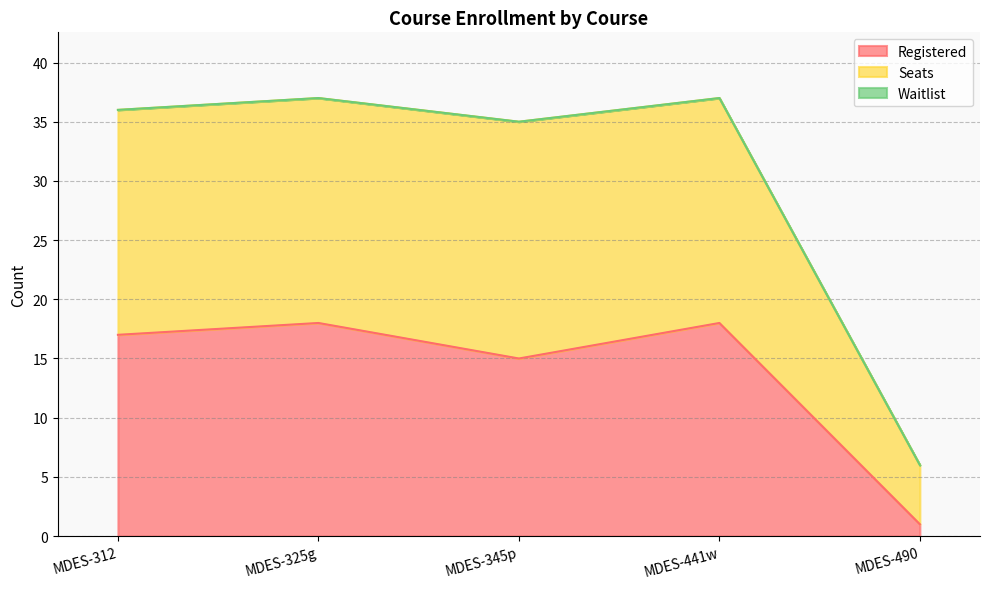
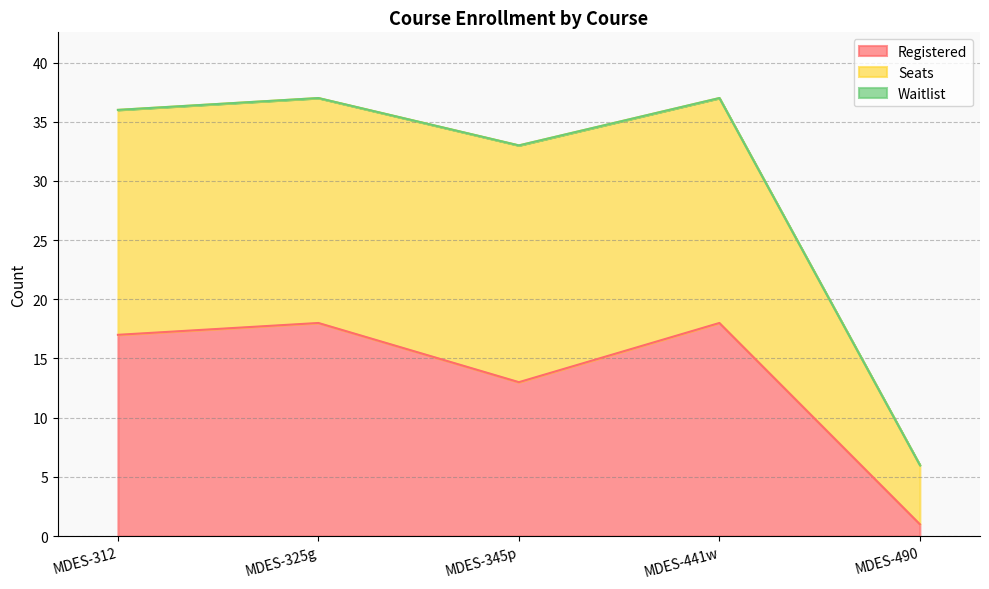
  {
    "Registered": {
      "MDES-312": 17,
      "MDES-325g": 18,
-     "MDES-345p": 15,
+     "MDES-345p": 13,
      "MDES-441w": 18,
      "MDES-490": 1
    }
  }
